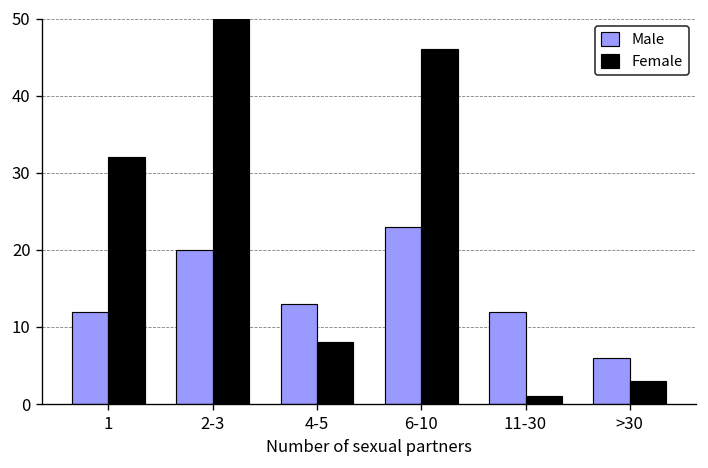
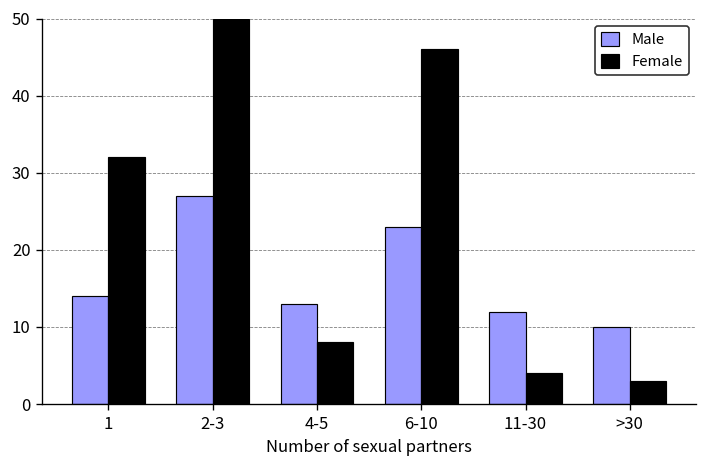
  {
    "Male": {
-     "1": 12,
-     "2-3": 20,
+     "1": 14,
+     "2-3": 27,
      "4-5": 13,
      "6-10": 23,
      "11-30": 12,
-     ">30": 6
+     ">30": 10
    },
    "Female": {
      "1": 32,
      "2-3": 50,
      "4-5": 8,
      "6-10": 46,
-     "11-30": 1,
+     "11-30": 4,
      ">30": 3
    }
  }
